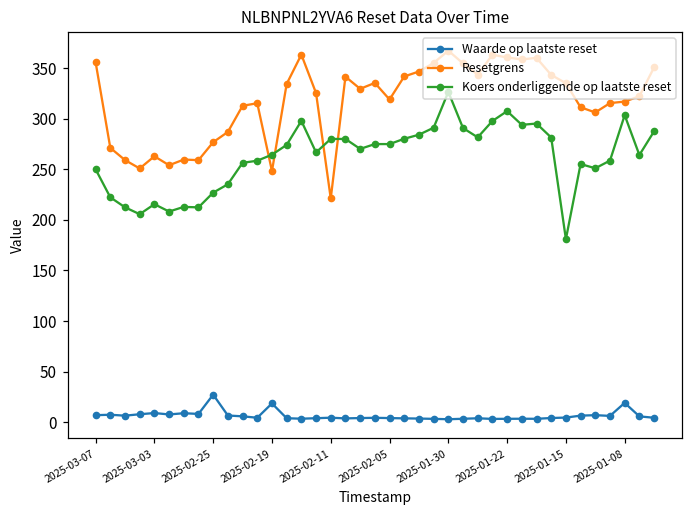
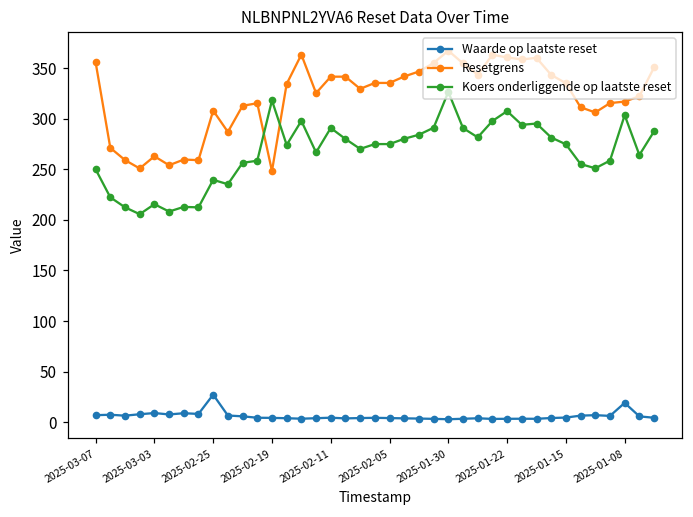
  {
    "Waarde op laatste reset": {
      "2025-03-07": 10,
      "2025-03-03": 10,
      "2025-02-25": 30,
-     "2025-02-19": 20,
+     "2025-02-19": 0,
      "2025-02-11": 0,
      "2025-02-05": 0,
      "2025-01-30": 0,
      "2025-01-22": 0,
      "2025-01-15": 0,
      "2025-01-08": 20
    },
    "Resetgrens": {
      "2025-03-07": 360,
      "2025-03-03": 260,
-     "2025-02-25": 280,
+     "2025-02-25": 310,
      "2025-02-19": 250,
-     "2025-02-11": 220,
-     "2025-02-05": 320,
+     "2025-02-11": 340,
+     "2025-02-05": 340,
      "2025-01-08": 320
    },
    "Koers onderliggende op laatste reset": {
      "2025-03-07": 250,
      "2025-03-03": 220,
-     "2025-02-25": 230,
-     "2025-02-19": 260,
-     "2025-02-11": 280,
+     "2025-02-25": 240,
+     "2025-02-19": 320,
+     "2025-02-11": 290,
      "2025-02-05": 280,
      "2025-01-22": 310,
-     "2025-01-15": 180,
+     "2025-01-15": 270,
      "2025-01-08": 300
    }
  }
